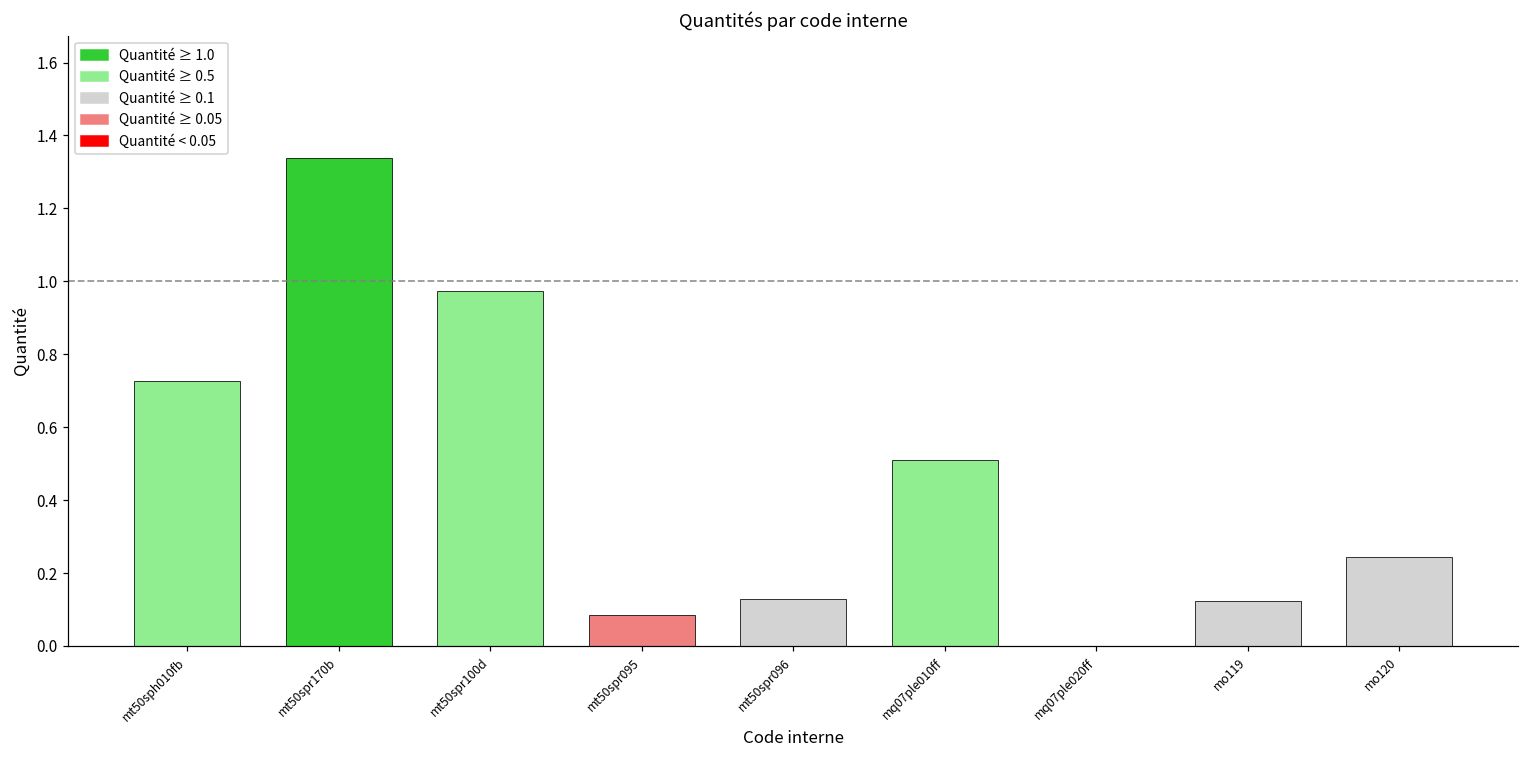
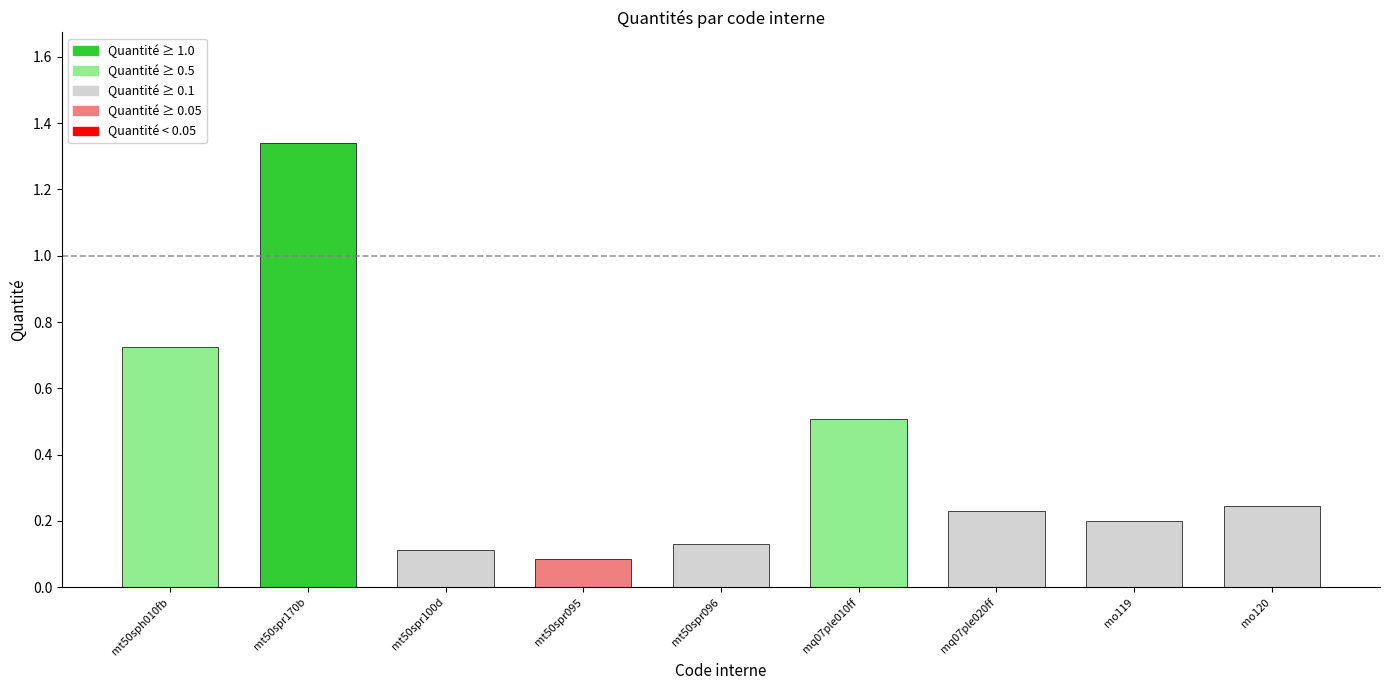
  {
    "mt50sph010fb": 0.73,
    "mt50spr170b": 1.34,
-   "mt50spr100d": 0.97,
+   "mt50spr100d": 0.11,
    "mt50spr095": 0.09,
    "mt50spr096": 0.13,
    "mq07ple010ff": 0.51,
-   "mq07ple020ff": 0.00,
-   "mo119": 0.12,
+   "mq07ple020ff": 0.23,
+   "mo119": 0.20,
    "mo120": 0.25
  }
